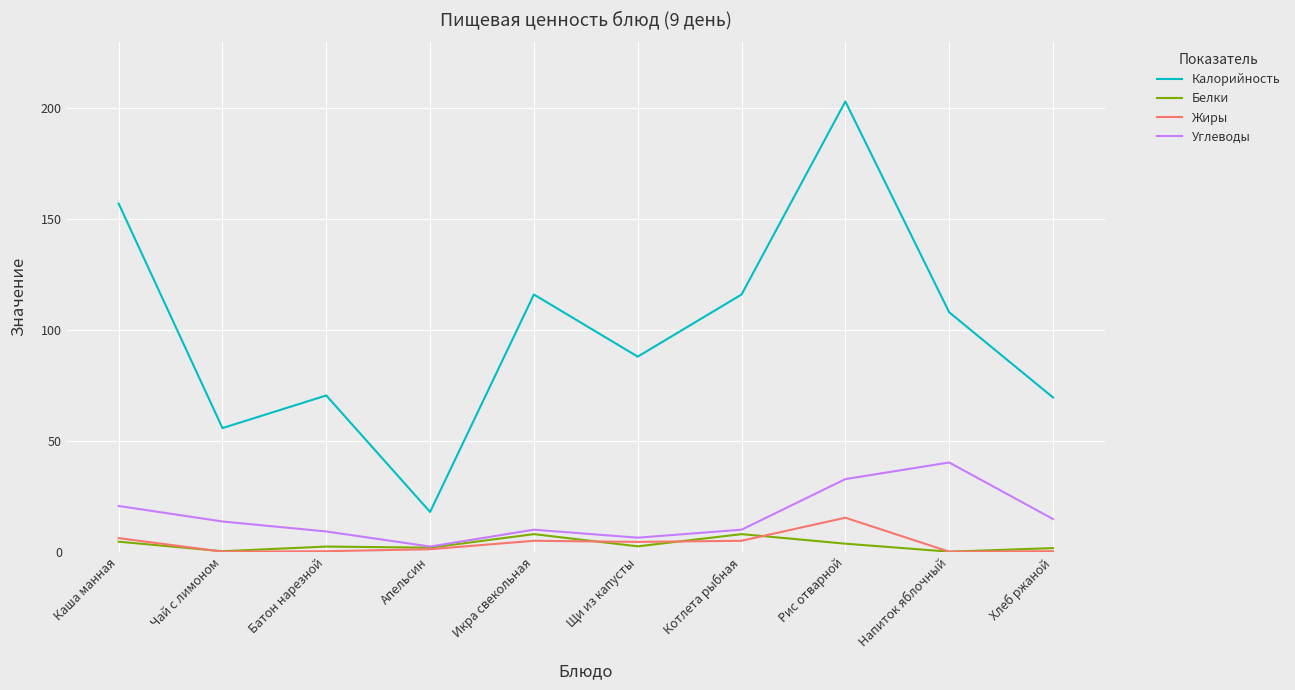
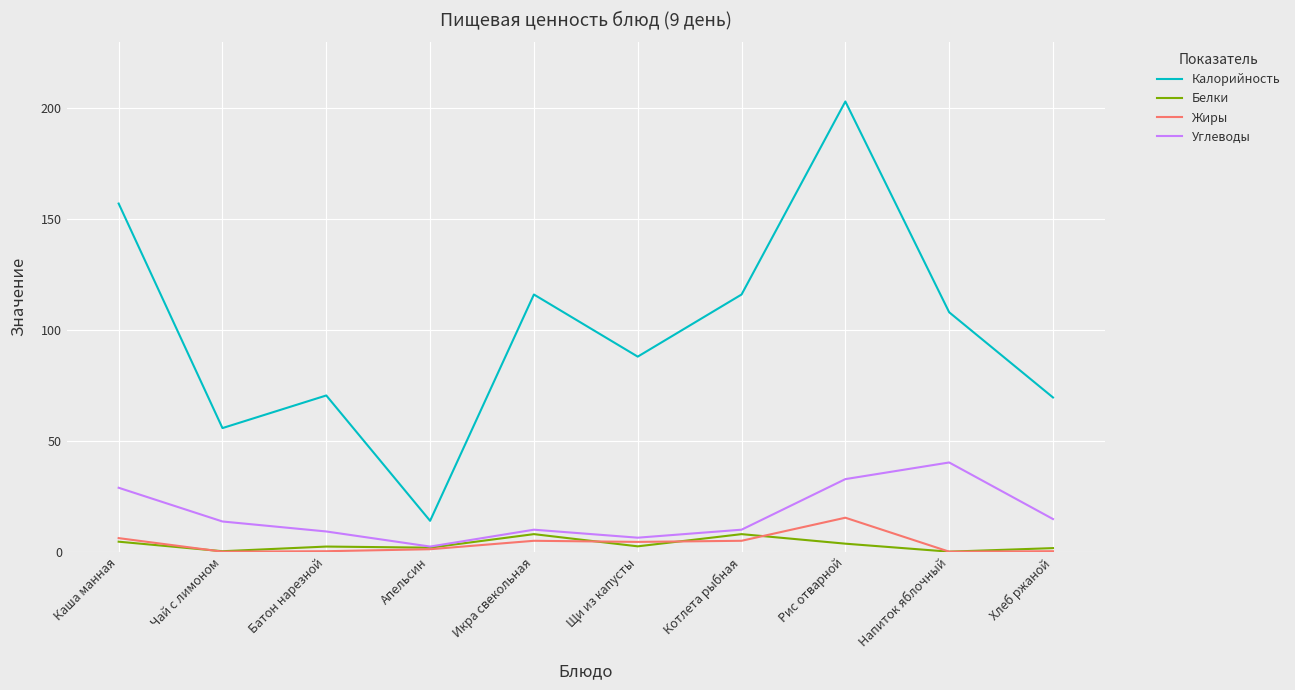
  {
    "Калорийность": {
      "Каша манная": 157,
      "Чай с лимоном": 56,
      "Батон нарезной": 71,
-     "Апельсин": 18,
+     "Апельсин": 14,
      "Икра свекольная": 116,
      "Щи из капусты": 88,
      "Котлета рыбная": 116,
      "Рис отварной": 203,
      "Напиток яблочный": 108,
      "Хлеб ржаной": 70
    },
    "Белки": {
      "Каша манная": 5,
      "Батон нарезной": 2,
      "Икра свекольная": 8,
      "Щи из капусты": 3,
      "Котлета рыбная": 8,
      "Рис отварной": 4,
      "Хлеб ржаной": 2
    },
    "Жиры": {
      "Каша манная": 6,
      "Батон нарезной": 0,
      "Икра свекольная": 5,
      "Щи из капусты": 5,
      "Котлета рыбная": 5,
      "Рис отварной": 15,
      "Хлеб ржаной": 0
    },
    "Углеводы": {
-     "Каша манная": 21,
+     "Каша манная": 29,
      "Чай с лимоном": 14,
      "Батон нарезной": 9,
      "Икра свекольная": 10,
      "Щи из капусты": 6,
      "Котлета рыбная": 10,
      "Рис отварной": 33,
      "Напиток яблочный": 40,
      "Хлеб ржаной": 15
    }
  }
